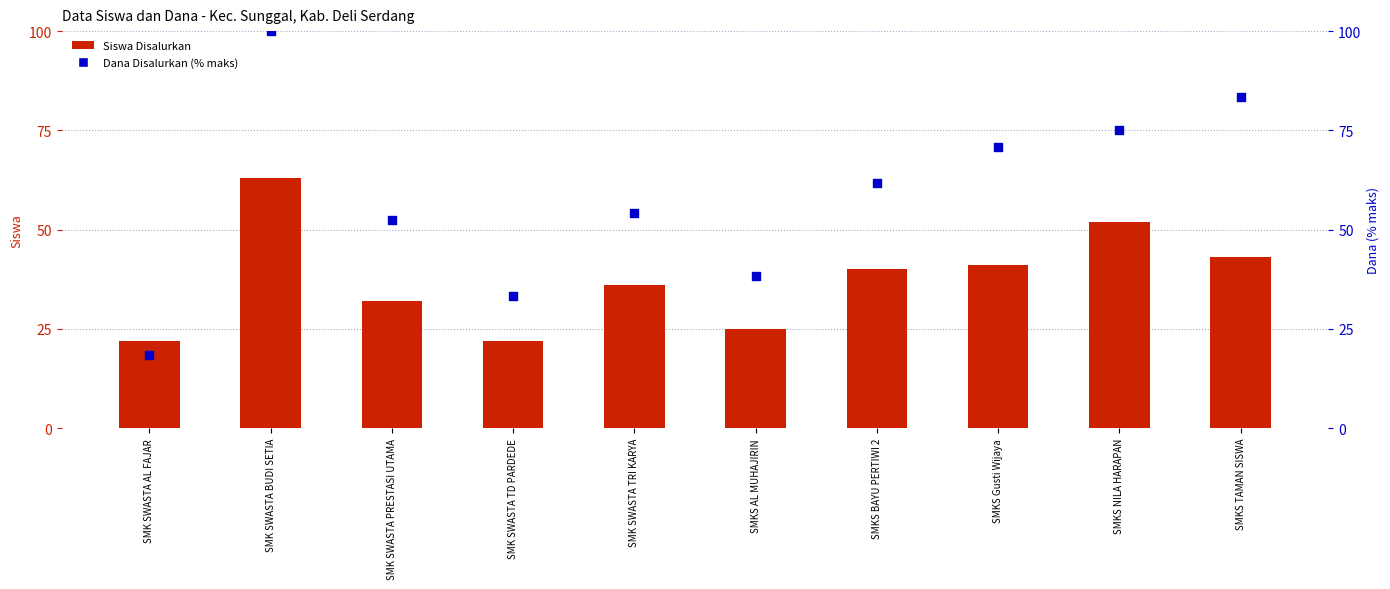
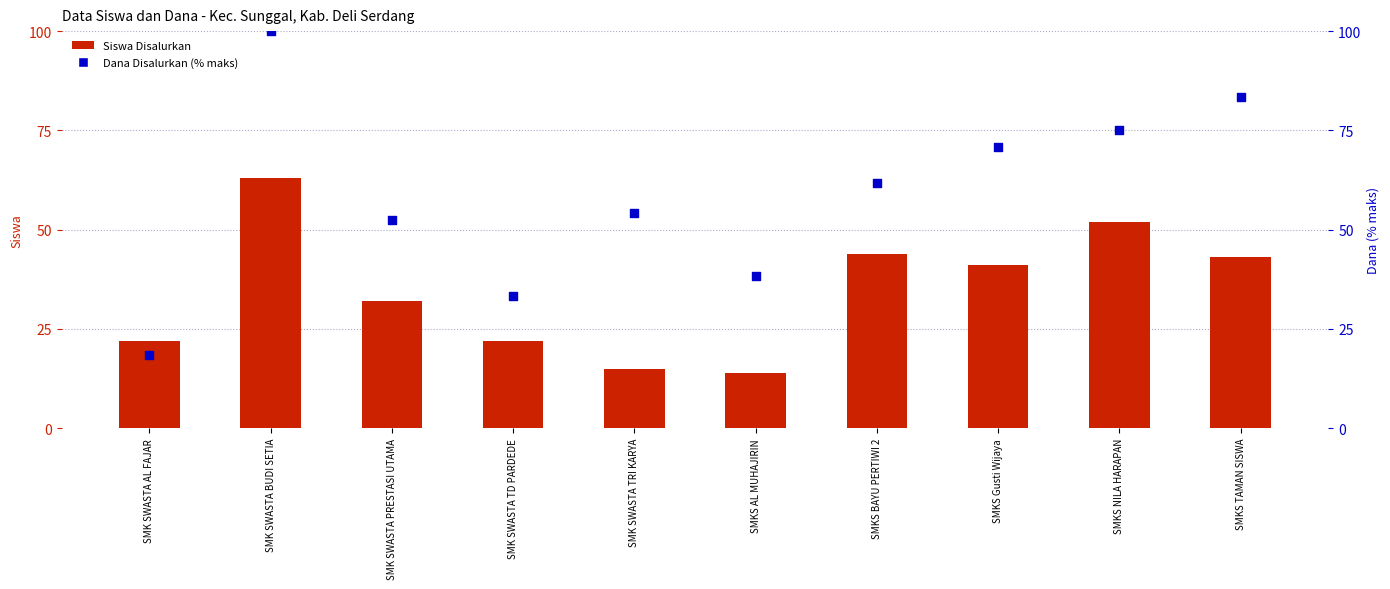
  {
    "Siswa Disalurkan": {
      "SMK SWASTA AL FAJAR": 22,
      "SMK SWASTA BUDI SETIA": 63,
      "SMK SWASTA PRESTASI UTAMA": 32,
      "SMK SWASTA TD PARDEDE": 22,
-     "SMK SWASTA TRI KARYA": 36,
-     "SMKS AL MUHAJIRIN": 25,
-     "SMKS BAYU PERTIWI 2": 40,
+     "SMK SWASTA TRI KARYA": 15,
+     "SMKS AL MUHAJIRIN": 14,
+     "SMKS BAYU PERTIWI 2": 44,
      "SMKS Gusti Wijaya": 41,
      "SMKS NILA HARAPAN": 52,
      "SMKS TAMAN SISWA": 43
    }
  }
